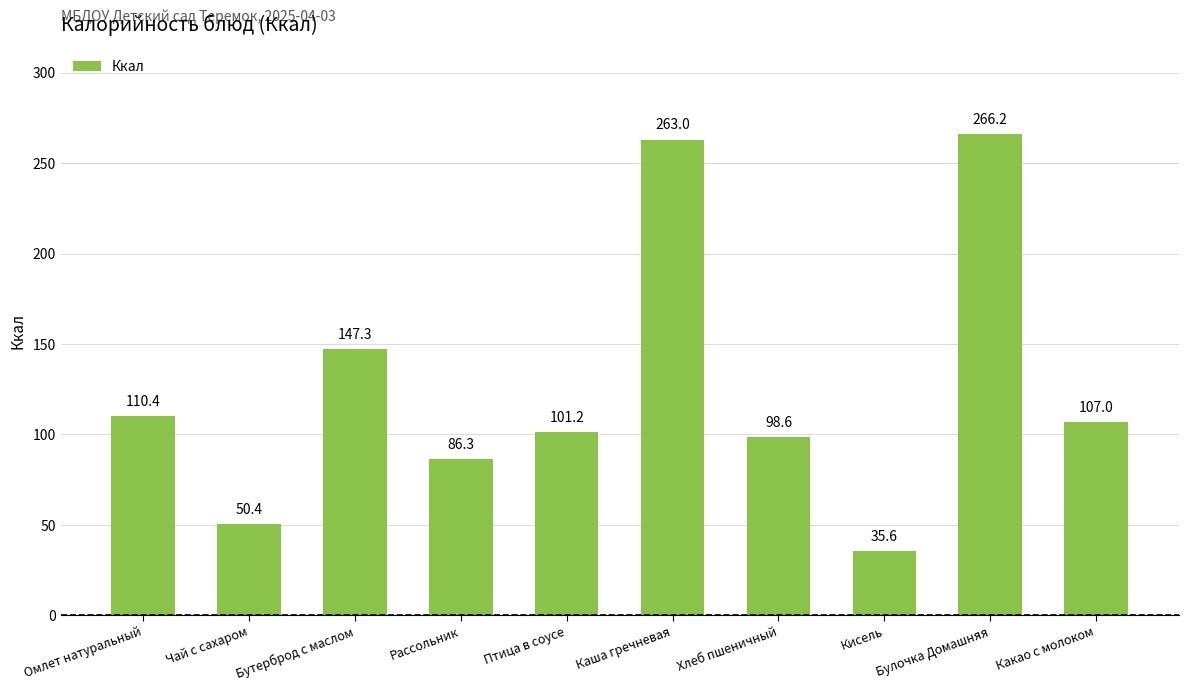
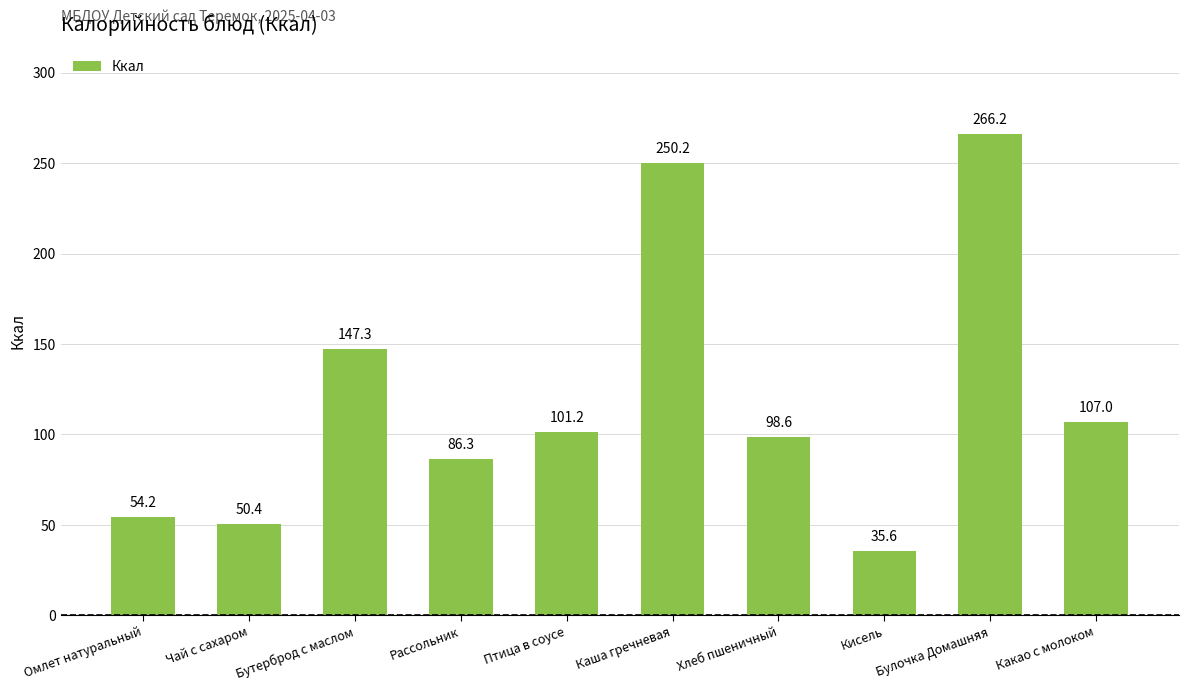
  {
-   "Омлет натуральный": 110.4,
+   "Омлет натуральный": 54.2,
    "Чай с сахаром": 50.4,
    "Бутерброд с маслом": 147.3,
    "Рассольник": 86.3,
    "Птица в соусе": 101.2,
-   "Каша гречневая": 263.0,
+   "Каша гречневая": 250.2,
    "Хлеб пшеничный": 98.6,
    "Кисель": 35.6,
    "Булочка Домашняя": 266.2,
    "Какао с молоком": 107.0
  }
